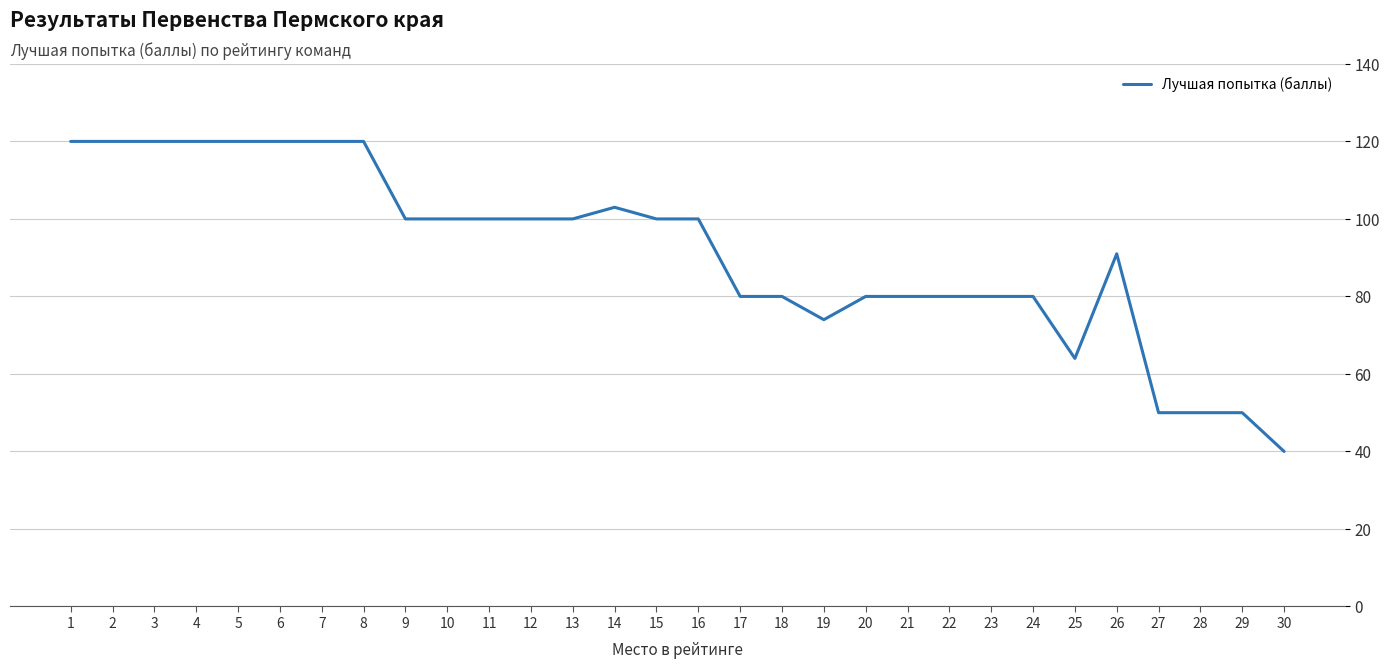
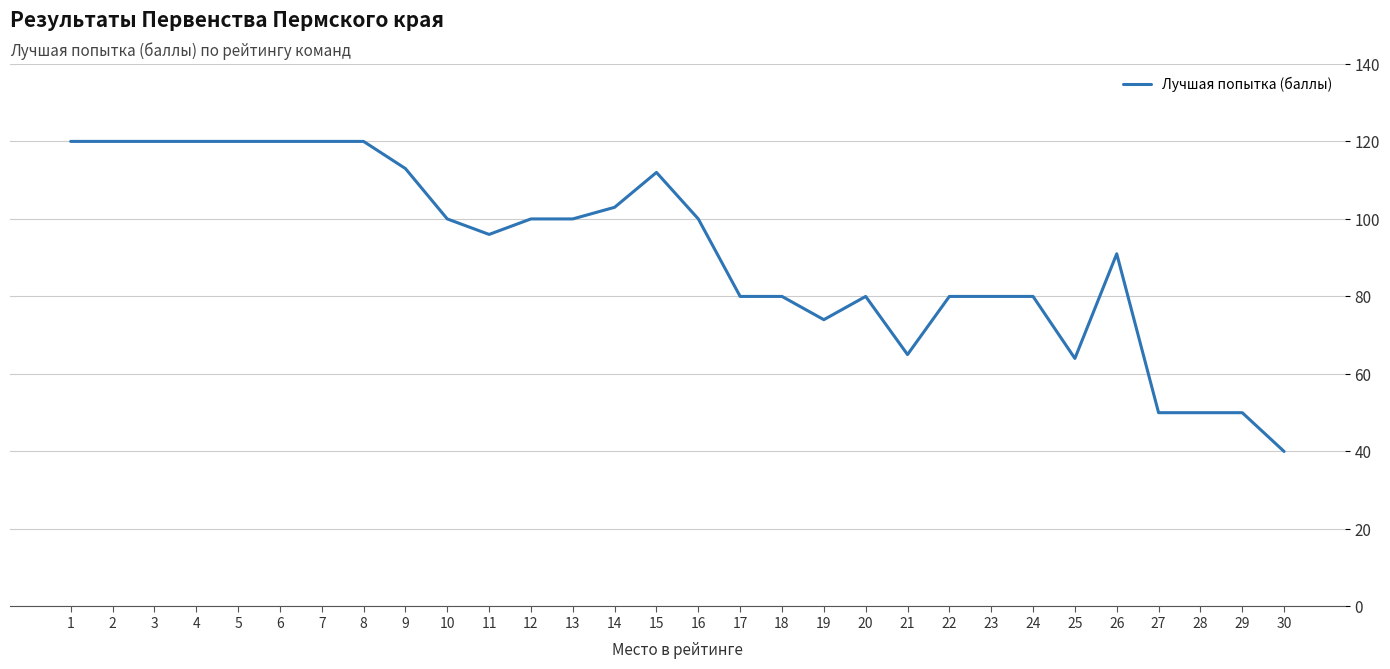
  {
    "1": 120,
    "2": 120,
    "3": 120,
    "4": 120,
    "5": 120,
    "6": 120,
    "7": 120,
    "8": 120,
-   "9": 100,
+   "9": 113,
    "10": 100,
-   "11": 100,
+   "11": 96,
    "12": 100,
    "13": 100,
    "14": 103,
-   "15": 100,
+   "15": 112,
    "16": 100,
    "17": 80,
    "18": 80,
    "19": 74,
    "20": 80,
-   "21": 80,
+   "21": 65,
    "22": 80,
    "23": 80,
    "24": 80,
    "25": 64,
    "26": 91,
    "27": 50,
    "28": 50,
    "29": 50,
    "30": 40
  }
